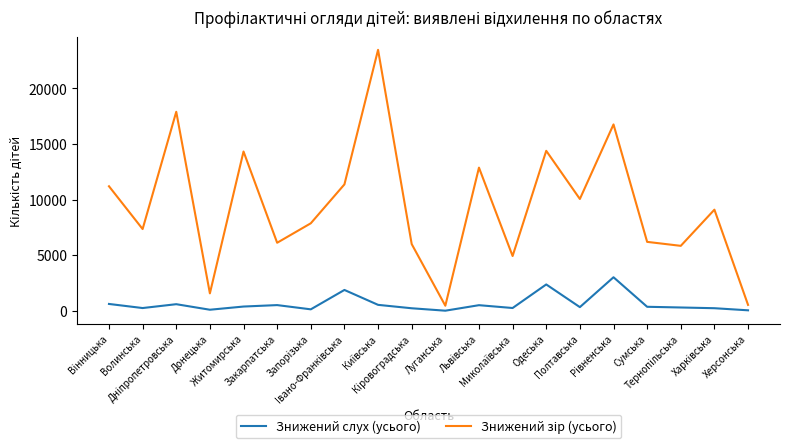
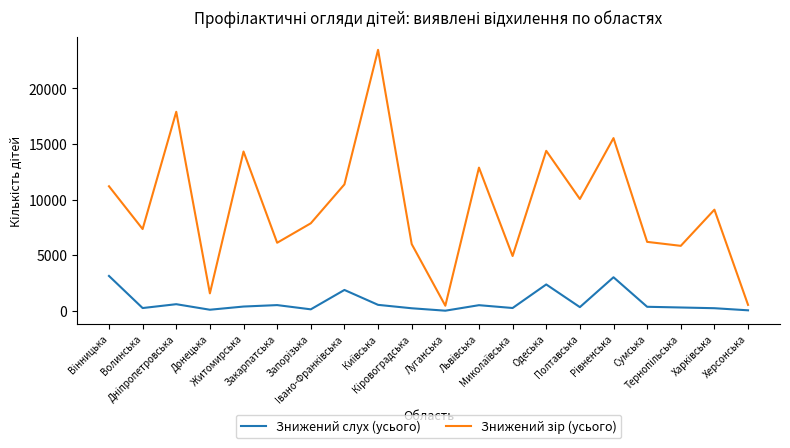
  {
    "Знижений слух (усього)": {
-     "Вінницька": 600,
+     "Вінницька": 3100,
      "Волинська": 200,
      "Дніпропетровська": 600,
      "Донецька": 100,
      "Житомирська": 400,
      "Закарпатська": 500,
      "Запорізька": 100,
      "Івано-Франківська": 1900,
      "Київська": 500,
      "Кіровоградська": 200,
      "Луганська": 0,
      "Львівська": 500,
      "Миколаївська": 300,
      "Одеська": 2400,
      "Полтавська": 300,
      "Рівненська": 3000,
      "Сумська": 400,
      "Тернопільська": 300,
      "Харківська": 200,
      "Херсонська": 0
    },
    "Знижений зір (усього)": {
      "Вінницька": 11200,
      "Волинська": 7300,
      "Дніпропетровська": 17900,
      "Донецька": 1600,
      "Житомирська": 14300,
      "Закарпатська": 6100,
      "Запорізька": 7900,
      "Івано-Франківська": 11400,
      "Київська": 23500,
      "Кіровоградська": 6000,
      "Луганська": 500,
      "Львівська": 12900,
      "Миколаївська": 4900,
      "Одеська": 14400,
      "Полтавська": 10100,
-     "Рівненська": 16800,
+     "Рівненська": 15500,
      "Сумська": 6200,
      "Тернопільська": 5800,
      "Харківська": 9100,
      "Херсонська": 500
    }
  }
